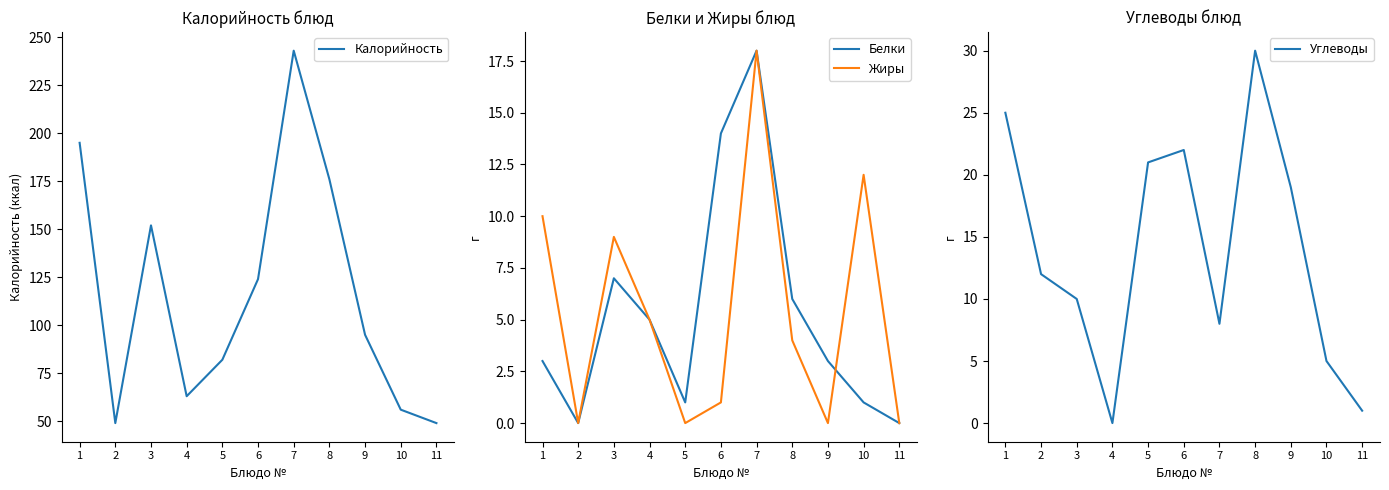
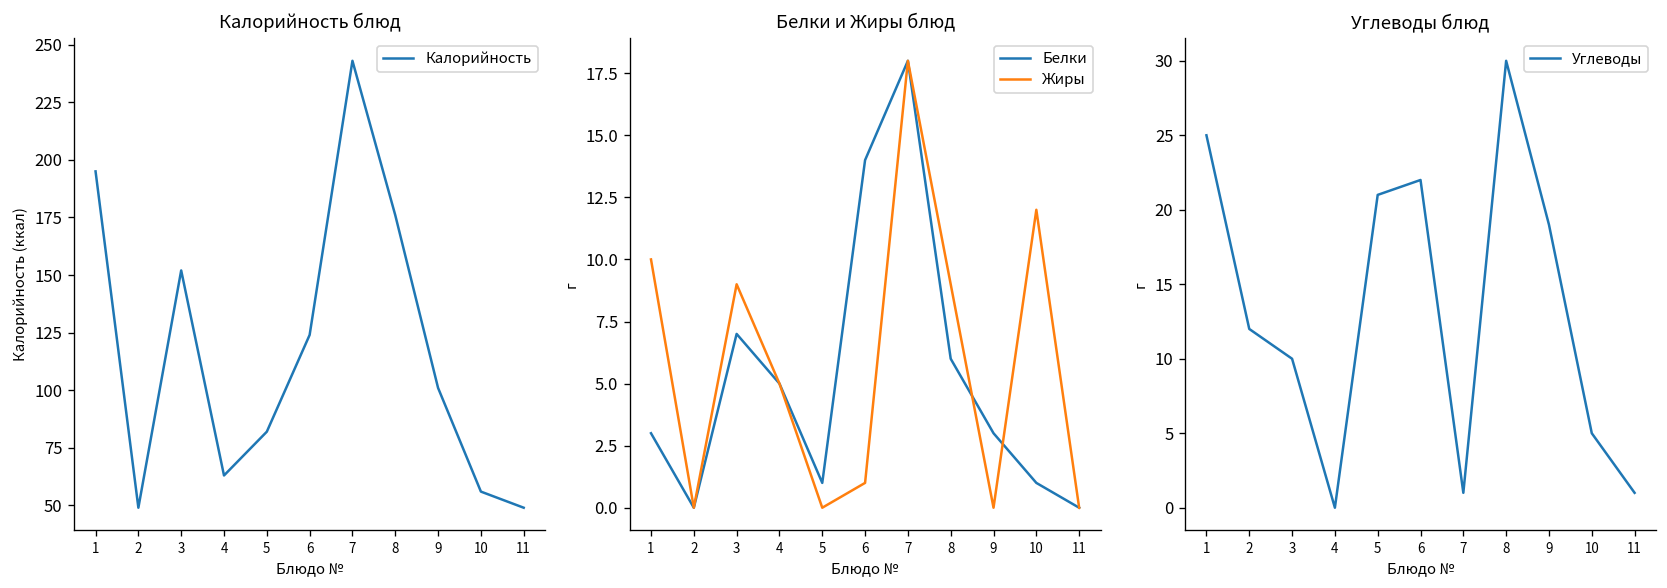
  {
    "Калорийность блюд": {
      "1": 195,
      "2": 49,
      "3": 152,
      "4": 63,
      "5": 82,
      "6": 124,
      "7": 243,
      "8": 176,
-     "9": 95,
+     "9": 101,
      "10": 56,
      "11": 49
    },
    "Белки и Жиры блюд": {
      "Белки": {
        "1": 3,
        "3": 7,
        "5": 1,
        "6": 14,
        "8": 6,
        "9": 3,
        "10": 1
      },
      "Жиры": {
        "1": 10,
        "3": 9,
        "5": 0,
        "6": 1,
-       "8": 4,
+       "8": 9,
        "9": 0,
        "10": 12
      }
    },
    "Углеводы блюд": {
      "1": 25,
      "2": 12,
      "3": 10,
      "4": 0,
      "5": 21,
      "6": 22,
-     "7": 8,
+     "7": 1,
      "8": 30,
      "9": 19,
      "10": 5,
      "11": 1
    }
  }
